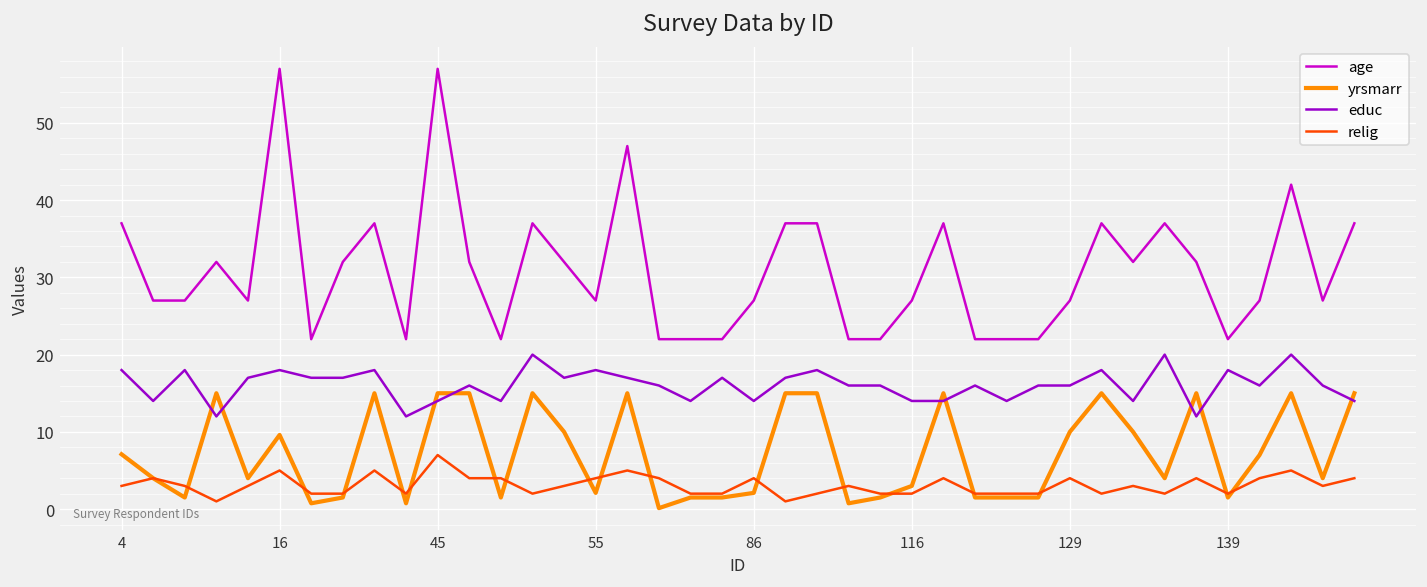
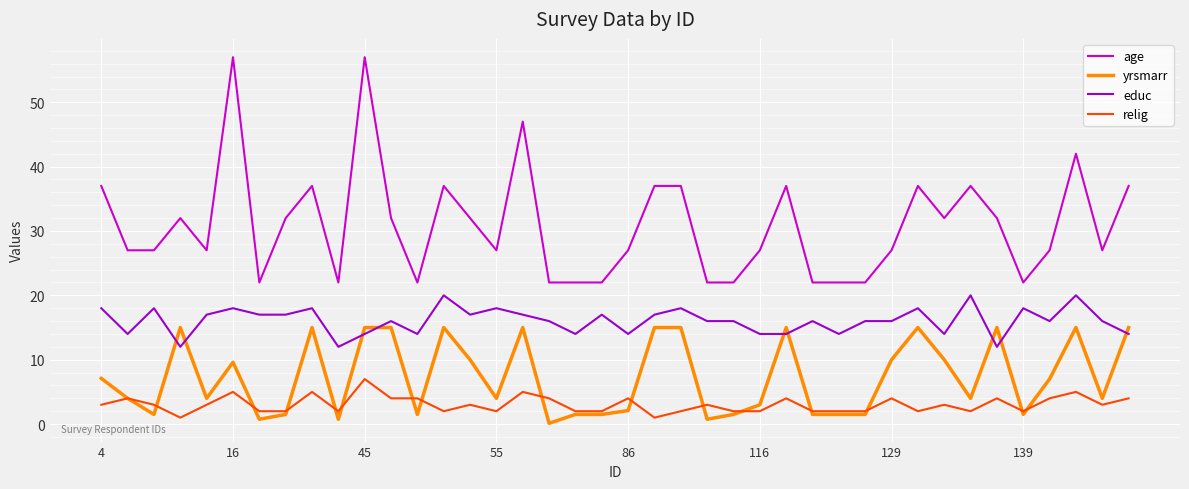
  {
    "yrsmarr": {
      "4": 7,
      "16": 10,
      "45": 15,
-     "55": 2,
+     "55": 4,
      "86": 2,
      "116": 3,
      "129": 10,
      "139": 2
    },
    "relig": {
      "4": 3,
      "16": 5,
      "45": 7,
-     "55": 4,
+     "55": 2,
      "86": 4,
      "116": 2,
      "129": 4,
      "139": 2
    }
  }
